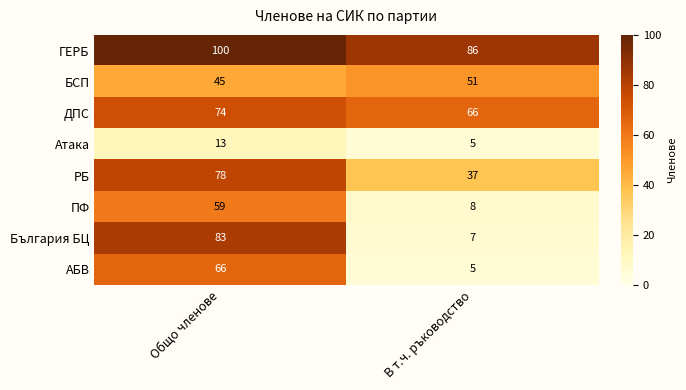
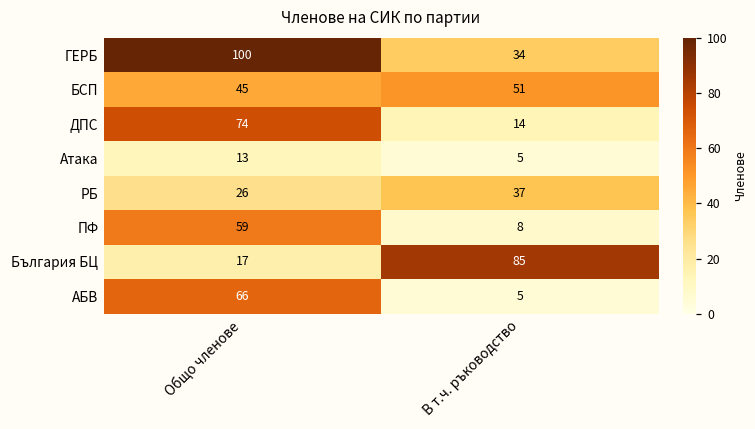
  {
    "ГЕРБ": {
      "Общо членове": 100,
-     "В т.ч. ръководство": 86
+     "В т.ч. ръководство": 34
    },
    "БСП": {
      "Общо членове": 45,
      "В т.ч. ръководство": 51
    },
    "ДПС": {
      "Общо членове": 74,
-     "В т.ч. ръководство": 66
+     "В т.ч. ръководство": 14
    },
    "Атака": {
      "Общо членове": 13,
      "В т.ч. ръководство": 5
    },
    "РБ": {
-     "Общо членове": 78,
+     "Общо членове": 26,
      "В т.ч. ръководство": 37
    },
    "ПФ": {
      "Общо членове": 59,
      "В т.ч. ръководство": 8
    },
    "България БЦ": {
-     "Общо членове": 83,
-     "В т.ч. ръководство": 7
+     "Общо членове": 17,
+     "В т.ч. ръководство": 85
    },
    "АБВ": {
      "Общо членове": 66,
      "В т.ч. ръководство": 5
    }
  }
